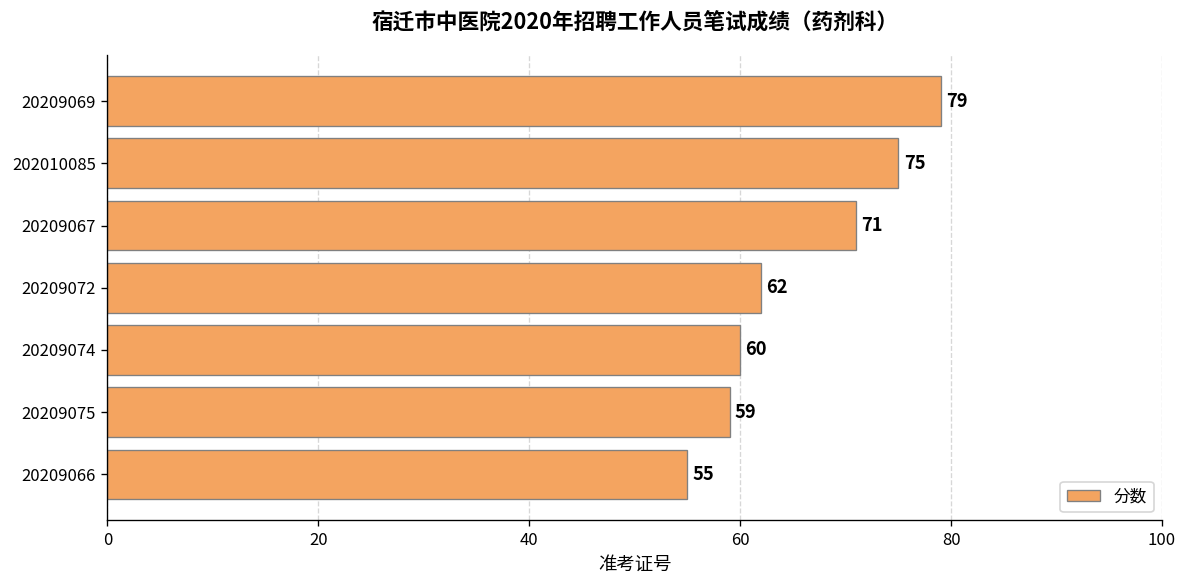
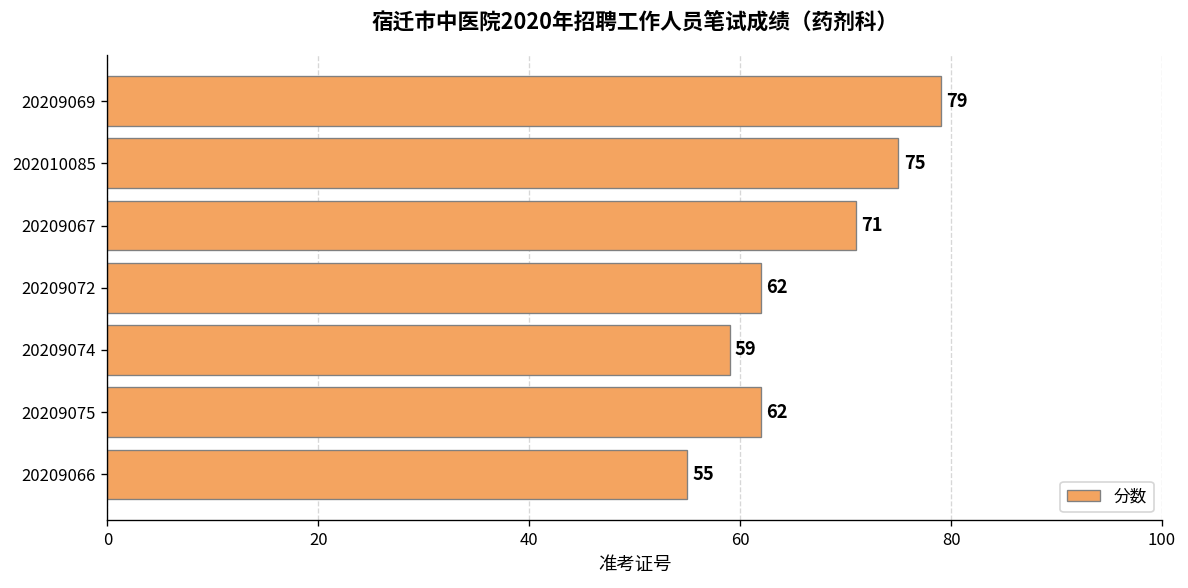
  {
    "20209069": 79,
    "202010085": 75,
    "20209067": 71,
    "20209072": 62,
-   "20209074": 60,
-   "20209075": 59,
+   "20209074": 59,
+   "20209075": 62,
    "20209066": 55
  }
